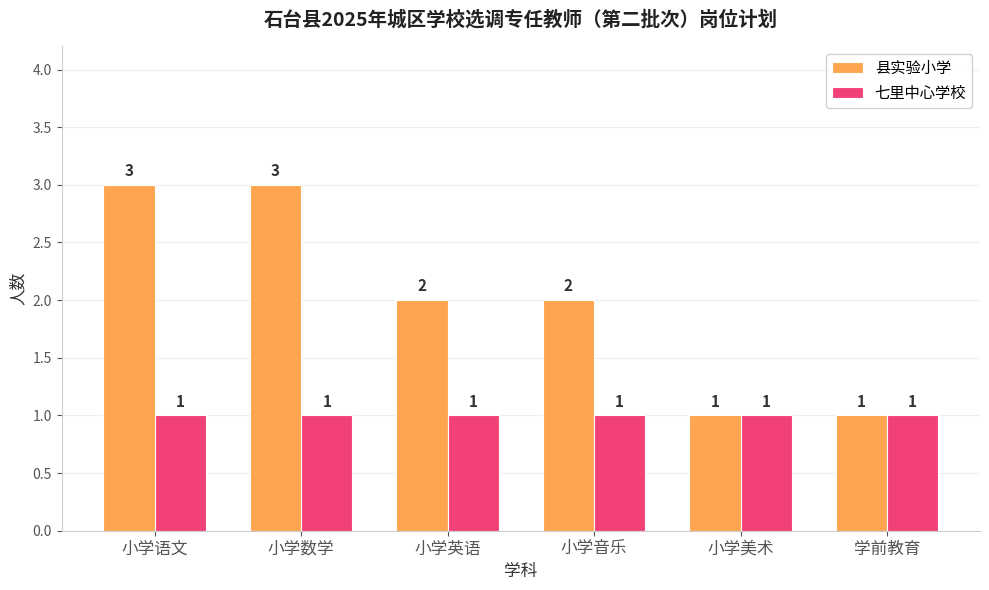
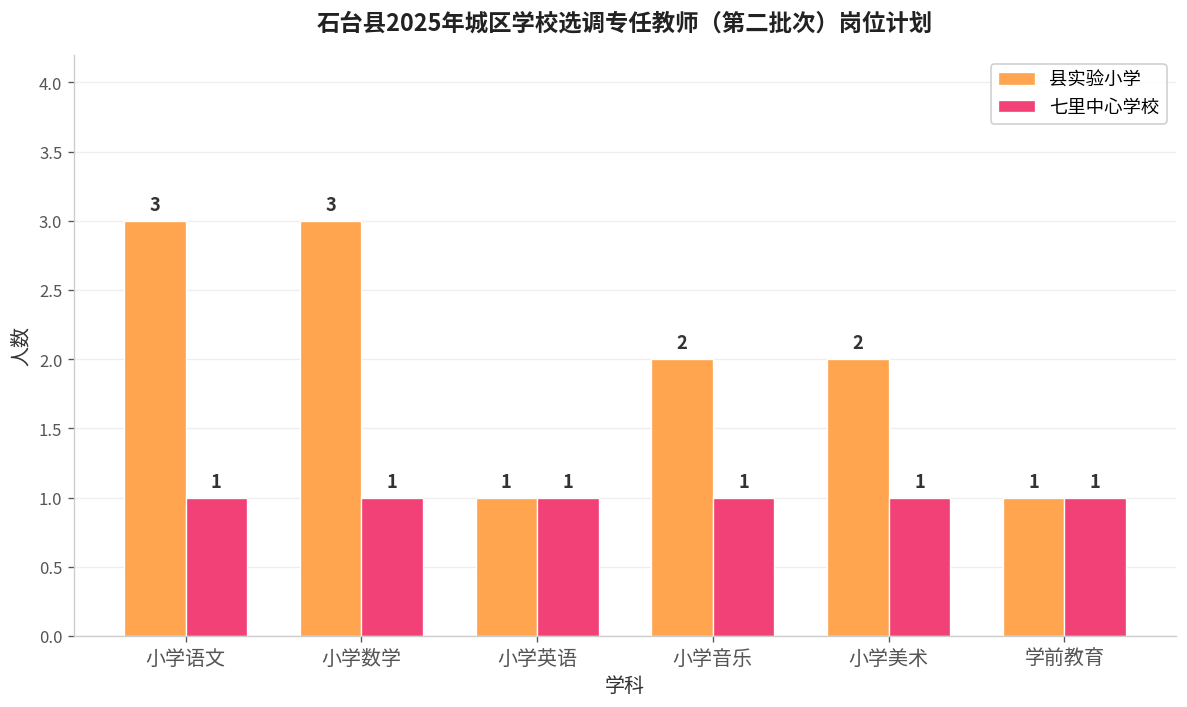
  {
    "县实验小学": {
      "小学语文": 3,
      "小学数学": 3,
-     "小学英语": 2,
+     "小学英语": 1,
      "小学音乐": 2,
-     "小学美术": 1,
+     "小学美术": 2,
      "学前教育": 1
    },
    "七里中心学校": {
      "小学语文": 1,
      "小学数学": 1,
      "小学英语": 1,
      "小学音乐": 1,
      "小学美术": 1,
      "学前教育": 1
    }
  }
